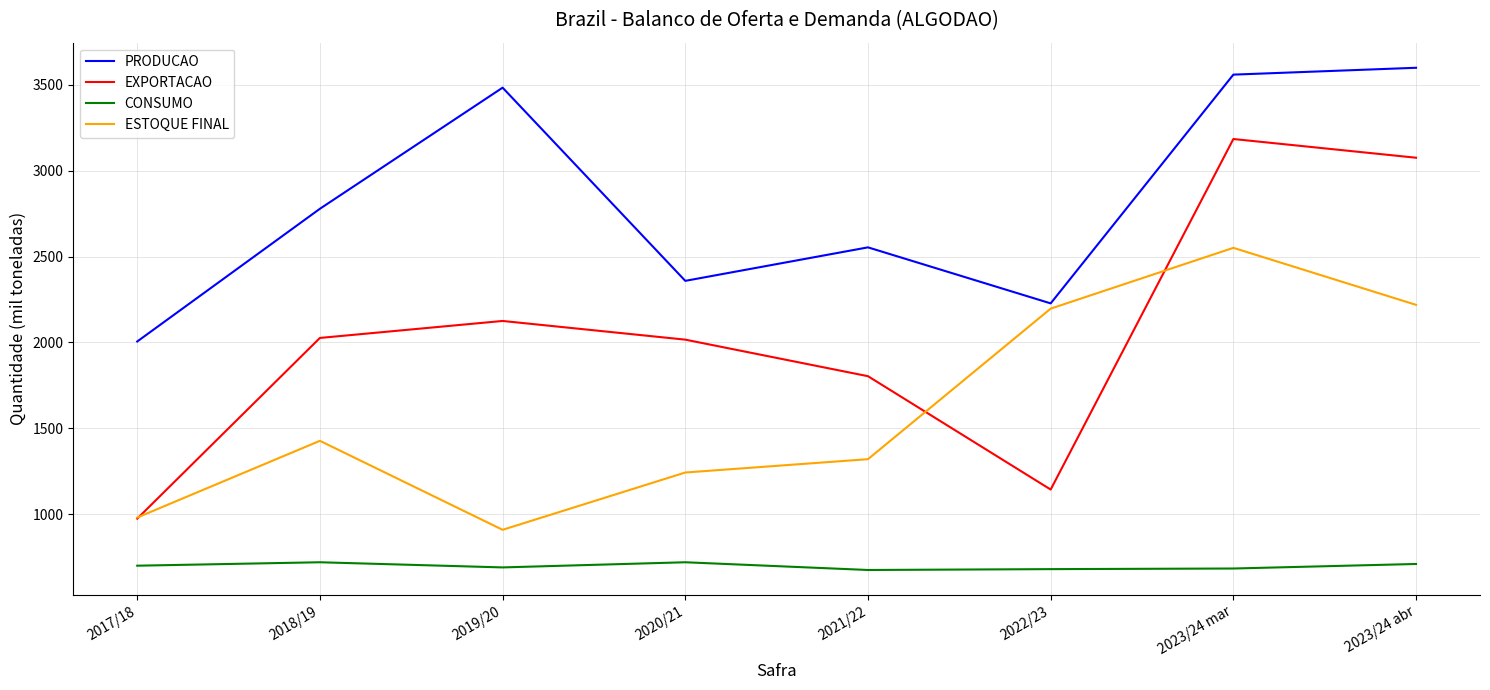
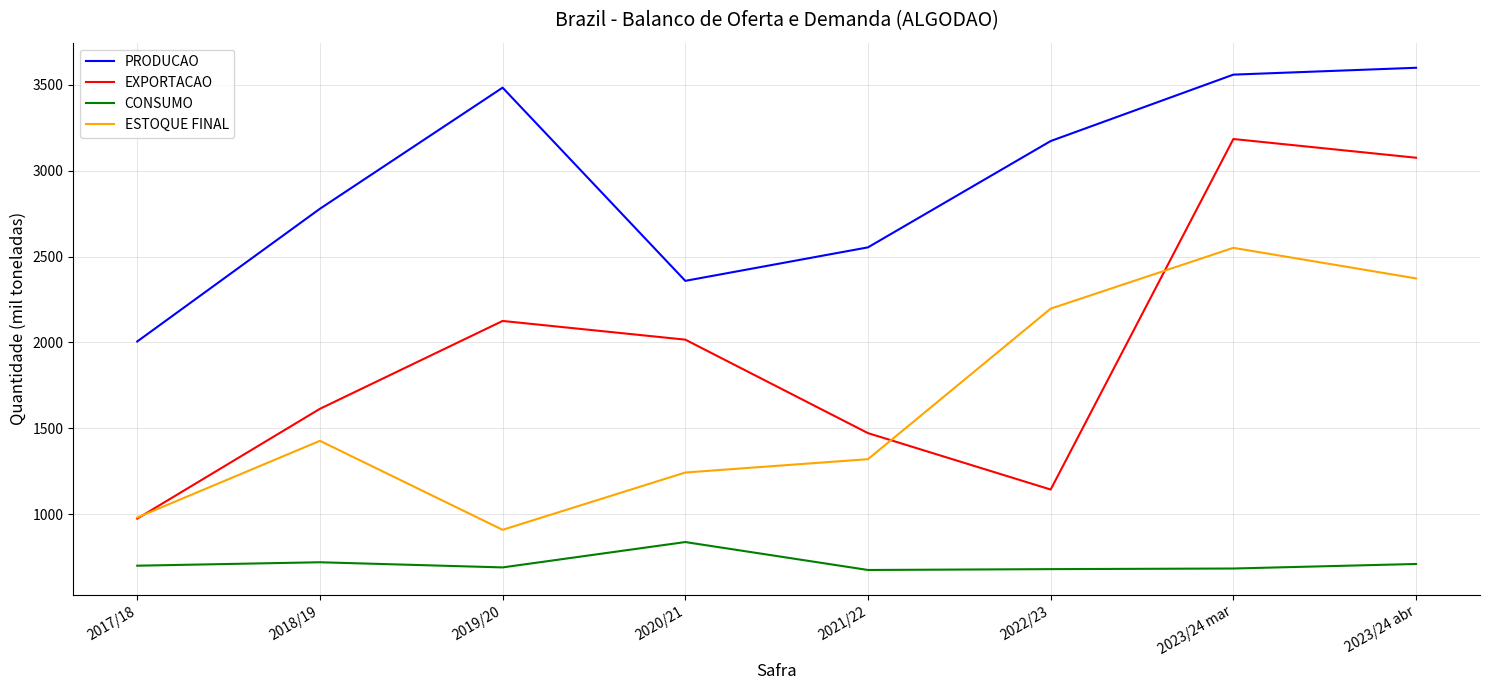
  {
    "PRODUCAO": {
      "2017/18": 2010,
      "2018/19": 2780,
      "2019/20": 3480,
      "2020/21": 2360,
      "2021/22": 2550,
-     "2022/23": 2230,
+     "2022/23": 3170,
      "2023/24 mar": 3560,
      "2023/24 abr": 3600
    },
    "EXPORTACAO": {
-     "2018/19": 2030,
+     "2018/19": 1610,
      "2019/20": 2130,
      "2020/21": 2020,
-     "2021/22": 1800,
+     "2021/22": 1470,
      "2022/23": 1140,
      "2023/24 mar": 3190,
      "2023/24 abr": 3080
    },
    "CONSUMO": {
      "2017/18": 700,
      "2018/19": 720,
      "2019/20": 690,
-     "2020/21": 720,
+     "2020/21": 840,
      "2021/22": 680,
      "2022/23": 680,
      "2023/24 mar": 680,
      "2023/24 abr": 710
    },
    "ESTOQUE FINAL": {
      "2018/19": 1430,
      "2019/20": 910,
      "2020/21": 1240,
      "2021/22": 1320,
      "2022/23": 2200,
      "2023/24 mar": 2550,
-     "2023/24 abr": 2220
+     "2023/24 abr": 2370
    }
  }
